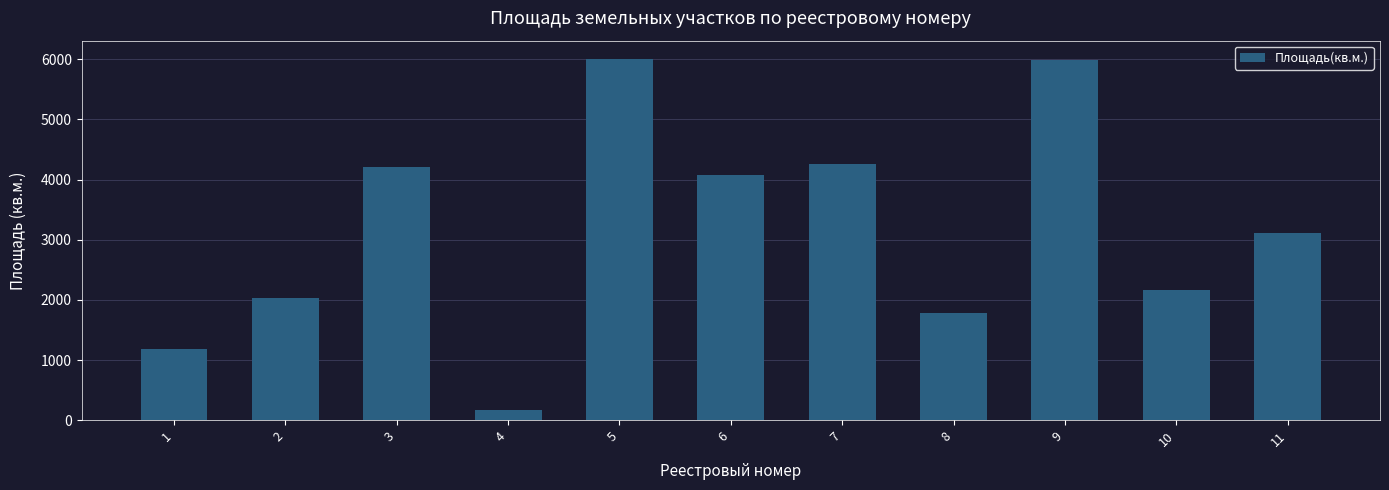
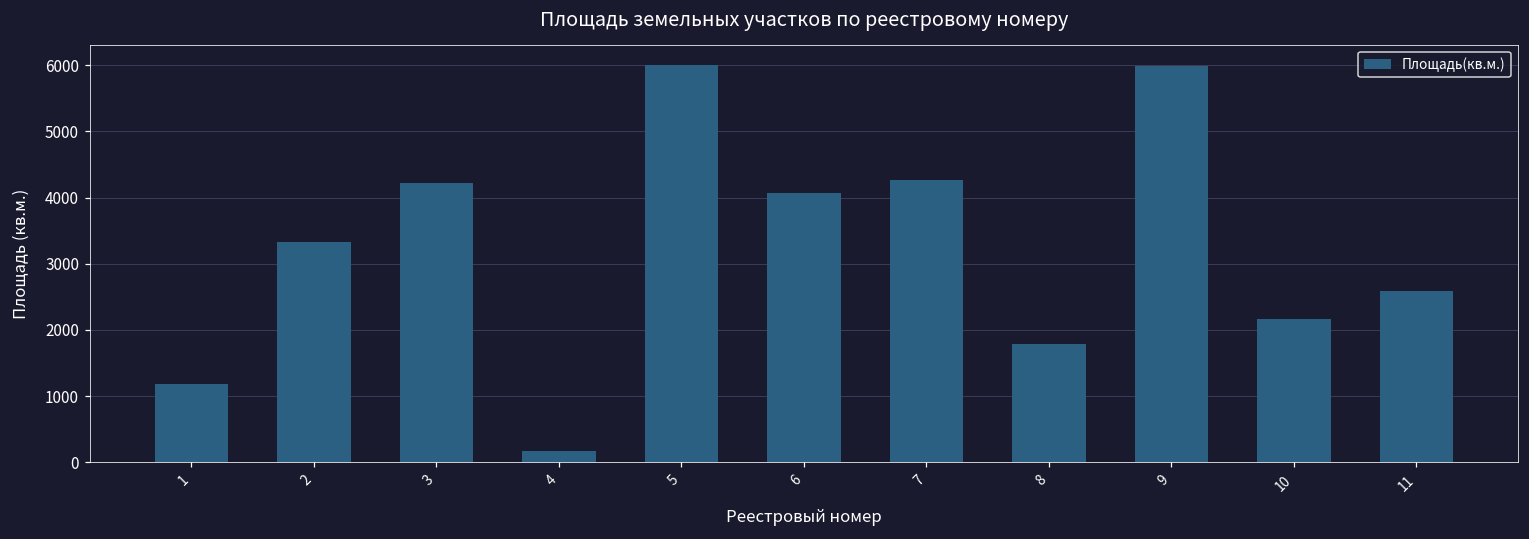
  {
    "1": 1200,
-   "2": 2000,
+   "2": 3300,
    "3": 4200,
    "4": 200,
    "5": 6000,
    "6": 4100,
    "7": 4300,
    "8": 1800,
    "9": 6000,
    "10": 2200,
-   "11": 3100
+   "11": 2600
  }
